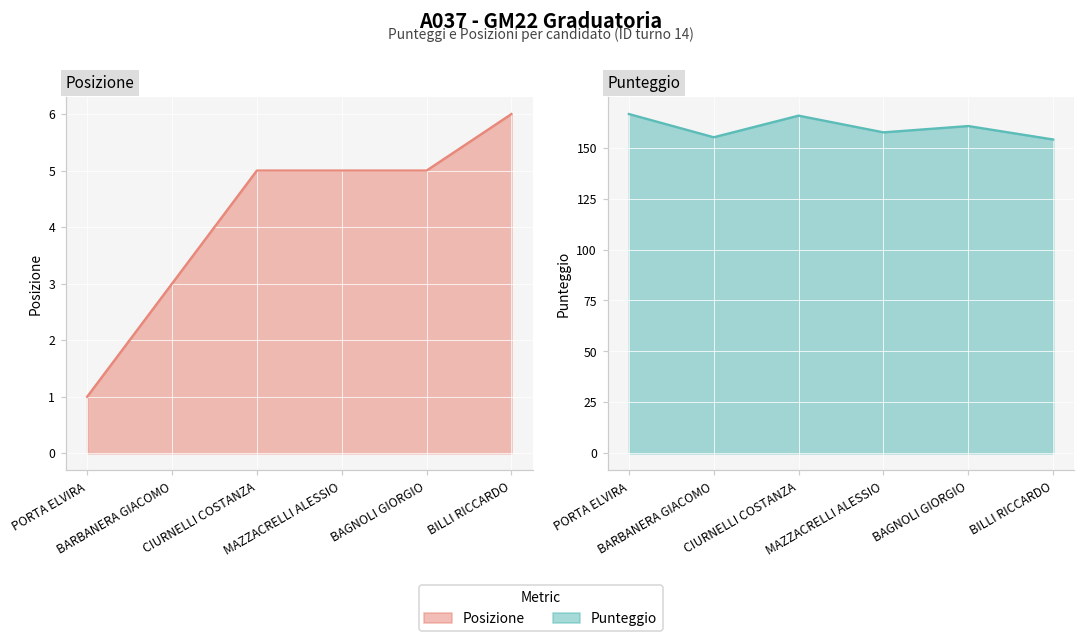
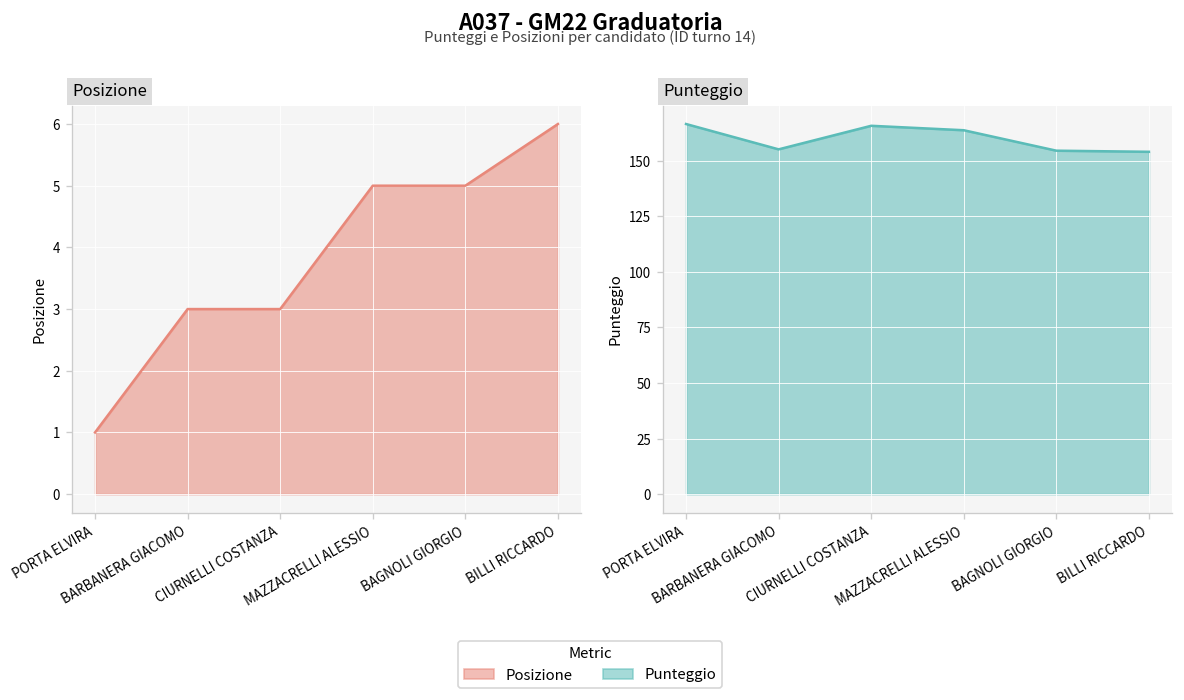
  {
    "Posizione": {
      "PORTA ELVIRA": 1,
      "BARBANERA GIACOMO": 3,
-     "CIURNELLI COSTANZA": 5,
+     "CIURNELLI COSTANZA": 3,
      "MAZZACRELLI ALESSIO": 5,
      "BAGNOLI GIORGIO": 5,
      "BILLI RICCARDO": 6
    },
    "Punteggio": {
      "PORTA ELVIRA": 167,
      "BARBANERA GIACOMO": 155,
      "CIURNELLI COSTANZA": 166,
-     "MAZZACRELLI ALESSIO": 158,
-     "BAGNOLI GIORGIO": 161,
+     "MAZZACRELLI ALESSIO": 164,
+     "BAGNOLI GIORGIO": 155,
      "BILLI RICCARDO": 154
    }
  }
